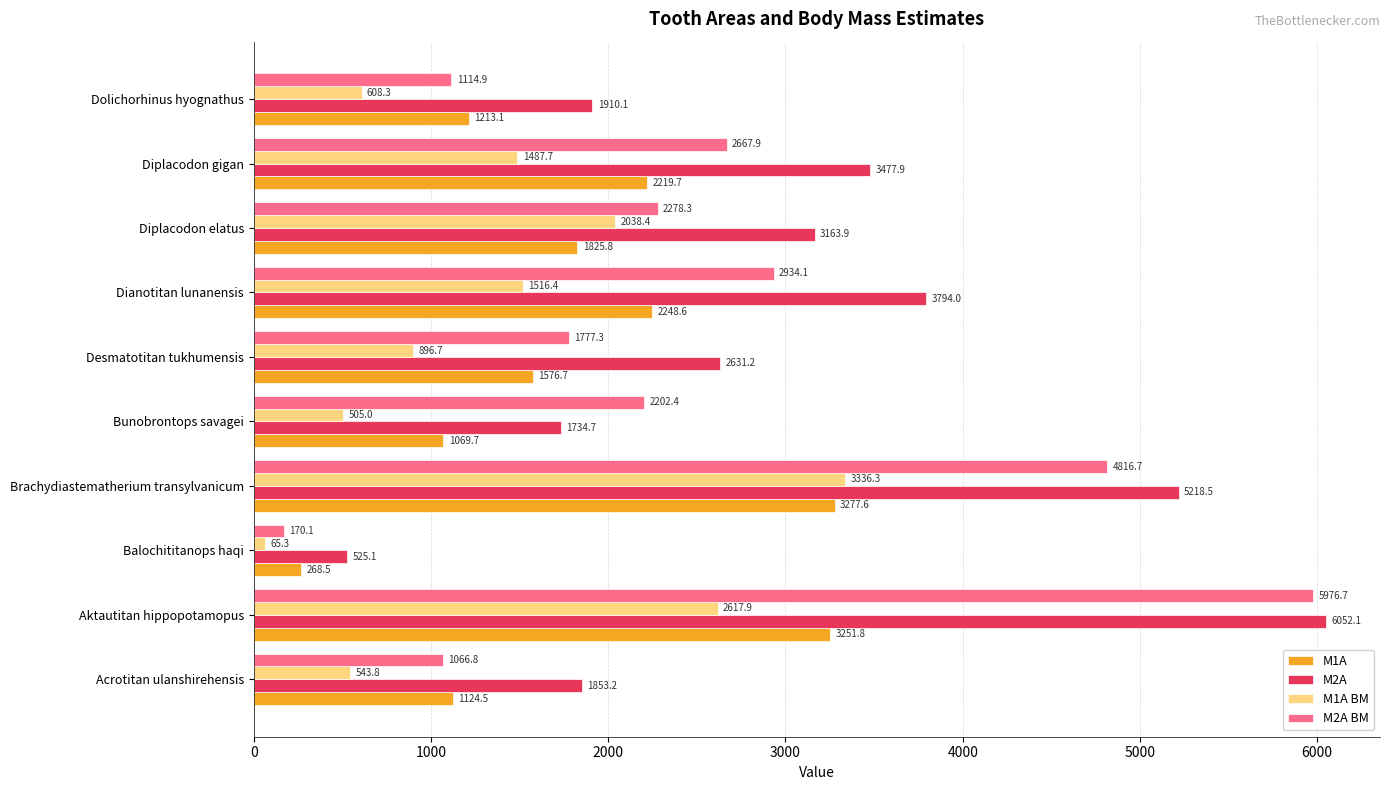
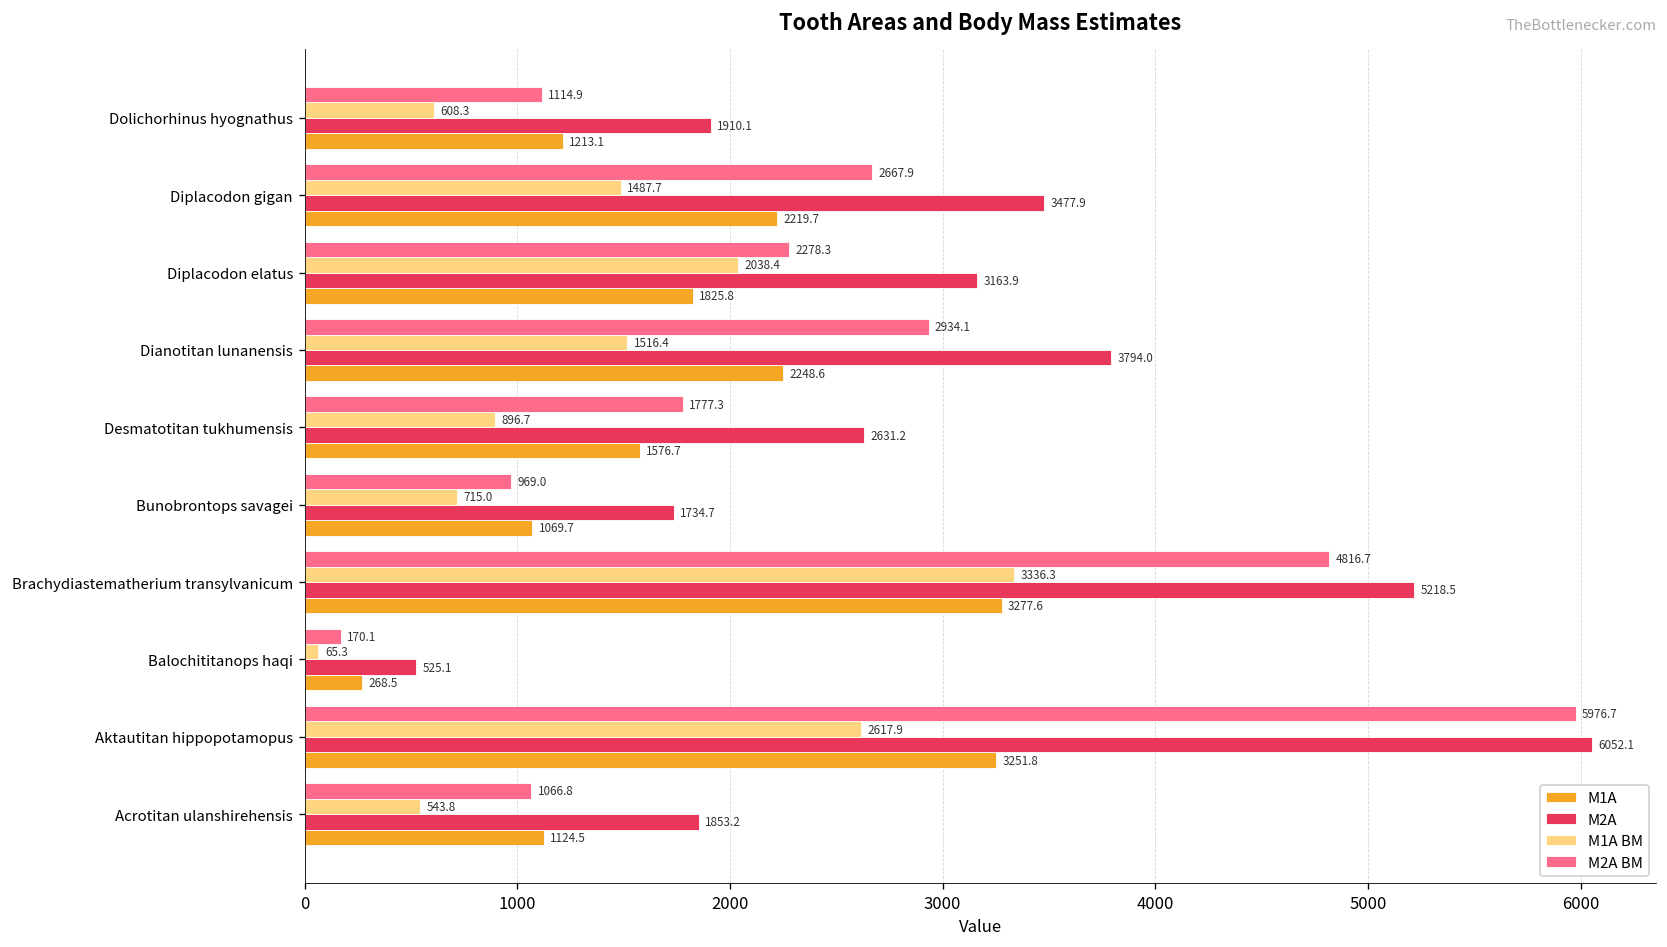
  {
    "M1A": {
      "Dolichorhinus hyognathus": 1213.1,
      "Diplacodon gigan": 2219.7,
      "Diplacodon elatus": 1825.8,
      "Dianotitan lunanensis": 2248.6,
      "Desmatotitan tukhumensis": 1576.7,
      "Bunobrontops savagei": 1069.7,
      "Brachydiastematherium transylvanicum": 3277.6,
      "Balochititanops haqi": 268.5,
      "Aktautitan hippopotamopus": 3251.8,
      "Acrotitan ulanshirehensis": 1124.5
    },
    "M2A": {
      "Dolichorhinus hyognathus": 1910.1,
      "Diplacodon gigan": 3477.9,
      "Diplacodon elatus": 3163.9,
      "Dianotitan lunanensis": 3794.0,
      "Desmatotitan tukhumensis": 2631.2,
      "Bunobrontops savagei": 1734.7,
      "Brachydiastematherium transylvanicum": 5218.5,
      "Balochititanops haqi": 525.1,
      "Aktautitan hippopotamopus": 6052.1,
      "Acrotitan ulanshirehensis": 1853.2
    },
    "M1A BM": {
      "Dolichorhinus hyognathus": 608.3,
      "Diplacodon gigan": 1487.7,
      "Diplacodon elatus": 2038.4,
      "Dianotitan lunanensis": 1516.4,
      "Desmatotitan tukhumensis": 896.7,
-     "Bunobrontops savagei": 505.0,
+     "Bunobrontops savagei": 715.0,
      "Brachydiastematherium transylvanicum": 3336.3,
      "Balochititanops haqi": 65.3,
      "Aktautitan hippopotamopus": 2617.9,
      "Acrotitan ulanshirehensis": 543.8
    },
    "M2A BM": {
      "Dolichorhinus hyognathus": 1114.9,
      "Diplacodon gigan": 2667.9,
      "Diplacodon elatus": 2278.3,
      "Dianotitan lunanensis": 2934.1,
      "Desmatotitan tukhumensis": 1777.3,
-     "Bunobrontops savagei": 2202.4,
+     "Bunobrontops savagei": 969.0,
      "Brachydiastematherium transylvanicum": 4816.7,
      "Balochititanops haqi": 170.1,
      "Aktautitan hippopotamopus": 5976.7,
      "Acrotitan ulanshirehensis": 1066.8
    }
  }
